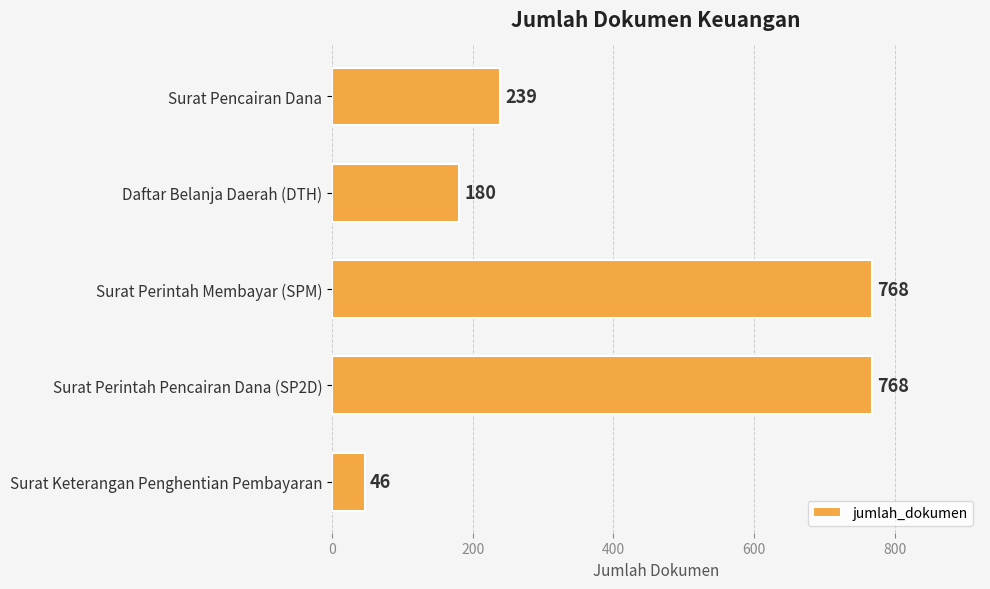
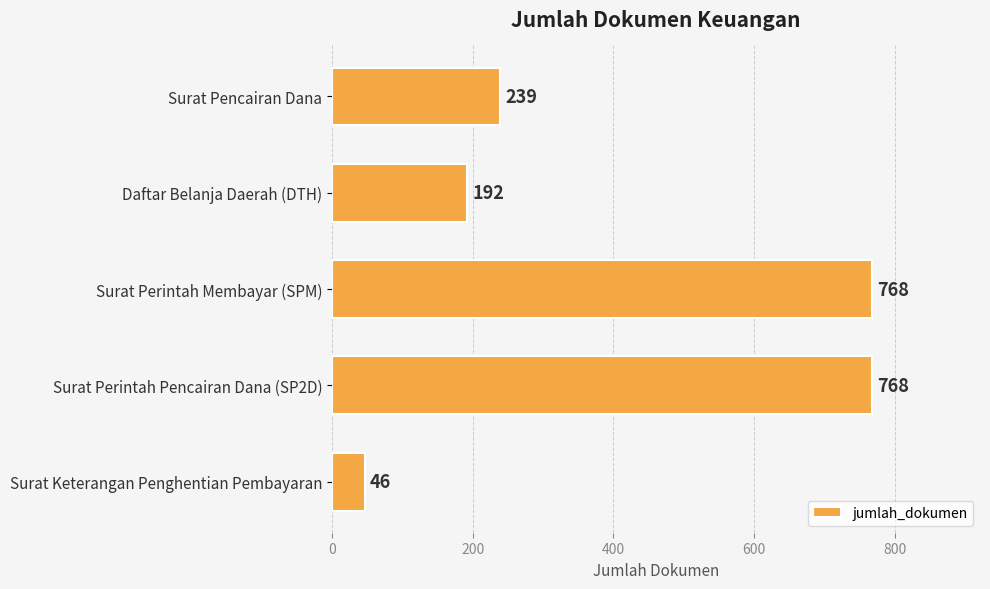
  {
    "Surat Pencairan Dana": 239,
-   "Daftar Belanja Daerah (DTH)": 180,
+   "Daftar Belanja Daerah (DTH)": 192,
    "Surat Perintah Membayar (SPM)": 768,
    "Surat Perintah Pencairan Dana (SP2D)": 768,
    "Surat Keterangan Penghentian Pembayaran": 46
  }
